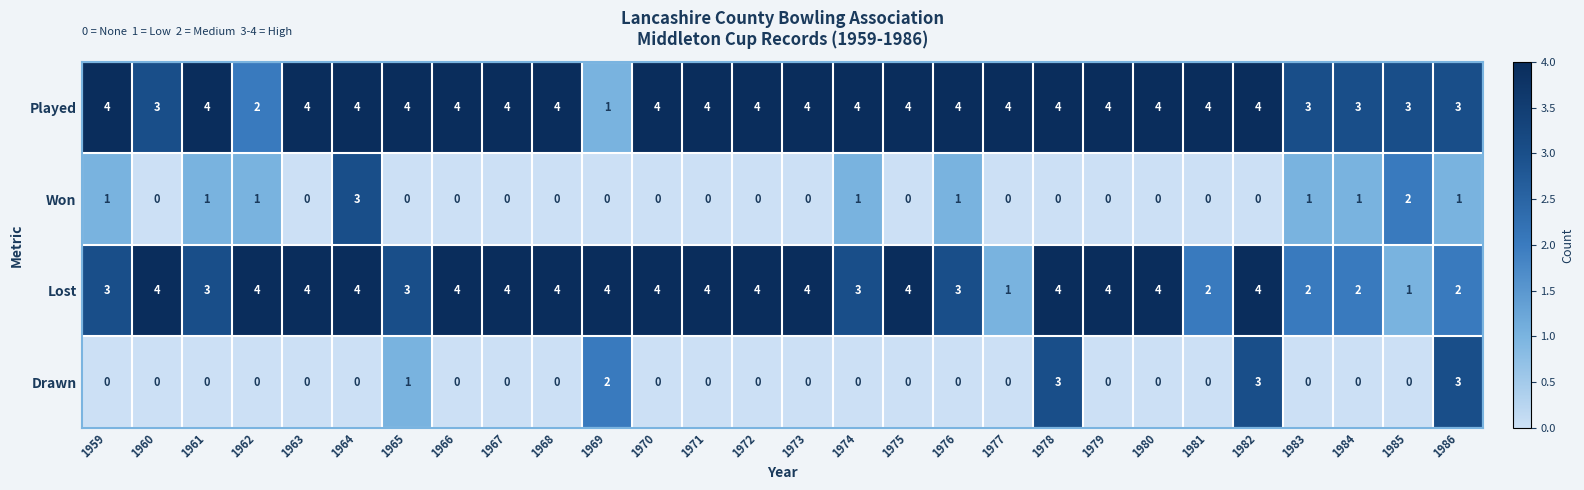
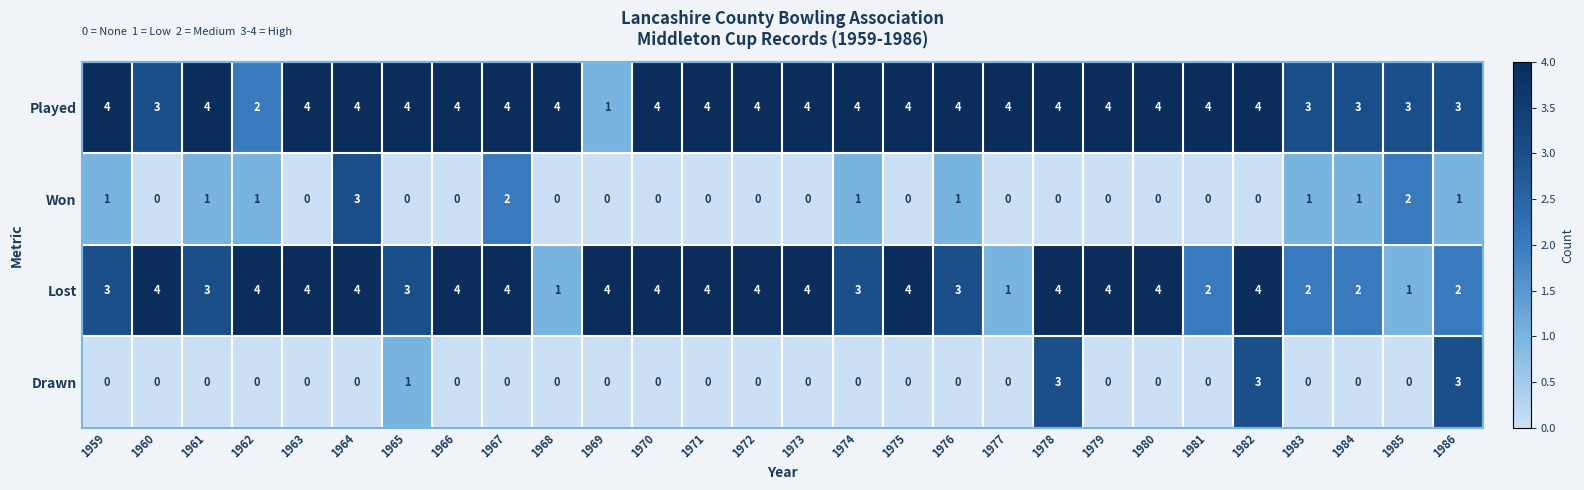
  {
    "Played": {
      "1959": 4,
      "1960": 3,
      "1961": 4,
      "1962": 2,
      "1963": 4,
      "1964": 4,
      "1965": 4,
      "1966": 4,
      "1967": 4,
      "1968": 4,
      "1969": 1,
      "1970": 4,
      "1971": 4,
      "1972": 4,
      "1973": 4,
      "1974": 4,
      "1975": 4,
      "1976": 4,
      "1977": 4,
      "1978": 4,
      "1979": 4,
      "1980": 4,
      "1981": 4,
      "1982": 4,
      "1983": 3,
      "1984": 3,
      "1985": 3,
      "1986": 3
    },
    "Won": {
      "1959": 1,
      "1960": 0,
      "1961": 1,
      "1962": 1,
      "1963": 0,
      "1964": 3,
      "1965": 0,
      "1966": 0,
-     "1967": 0,
+     "1967": 2,
      "1968": 0,
      "1969": 0,
      "1970": 0,
      "1971": 0,
      "1972": 0,
      "1973": 0,
      "1974": 1,
      "1975": 0,
      "1976": 1,
      "1977": 0,
      "1978": 0,
      "1979": 0,
      "1980": 0,
      "1981": 0,
      "1982": 0,
      "1983": 1,
      "1984": 1,
      "1985": 2,
      "1986": 1
    },
    "Lost": {
      "1959": 3,
      "1960": 4,
      "1961": 3,
      "1962": 4,
      "1963": 4,
      "1964": 4,
      "1965": 3,
      "1966": 4,
      "1967": 4,
-     "1968": 4,
+     "1968": 1,
      "1969": 4,
      "1970": 4,
      "1971": 4,
      "1972": 4,
      "1973": 4,
      "1974": 3,
      "1975": 4,
      "1976": 3,
      "1977": 1,
      "1978": 4,
      "1979": 4,
      "1980": 4,
      "1981": 2,
      "1982": 4,
      "1983": 2,
      "1984": 2,
      "1985": 1,
      "1986": 2
    },
    "Drawn": {
      "1959": 0,
      "1960": 0,
      "1961": 0,
      "1962": 0,
      "1963": 0,
      "1964": 0,
      "1965": 1,
      "1966": 0,
      "1967": 0,
      "1968": 0,
-     "1969": 2,
+     "1969": 0,
      "1970": 0,
      "1971": 0,
      "1972": 0,
      "1973": 0,
      "1974": 0,
      "1975": 0,
      "1976": 0,
      "1977": 0,
      "1978": 3,
      "1979": 0,
      "1980": 0,
      "1981": 0,
      "1982": 3,
      "1983": 0,
      "1984": 0,
      "1985": 0,
      "1986": 3
    }
  }
